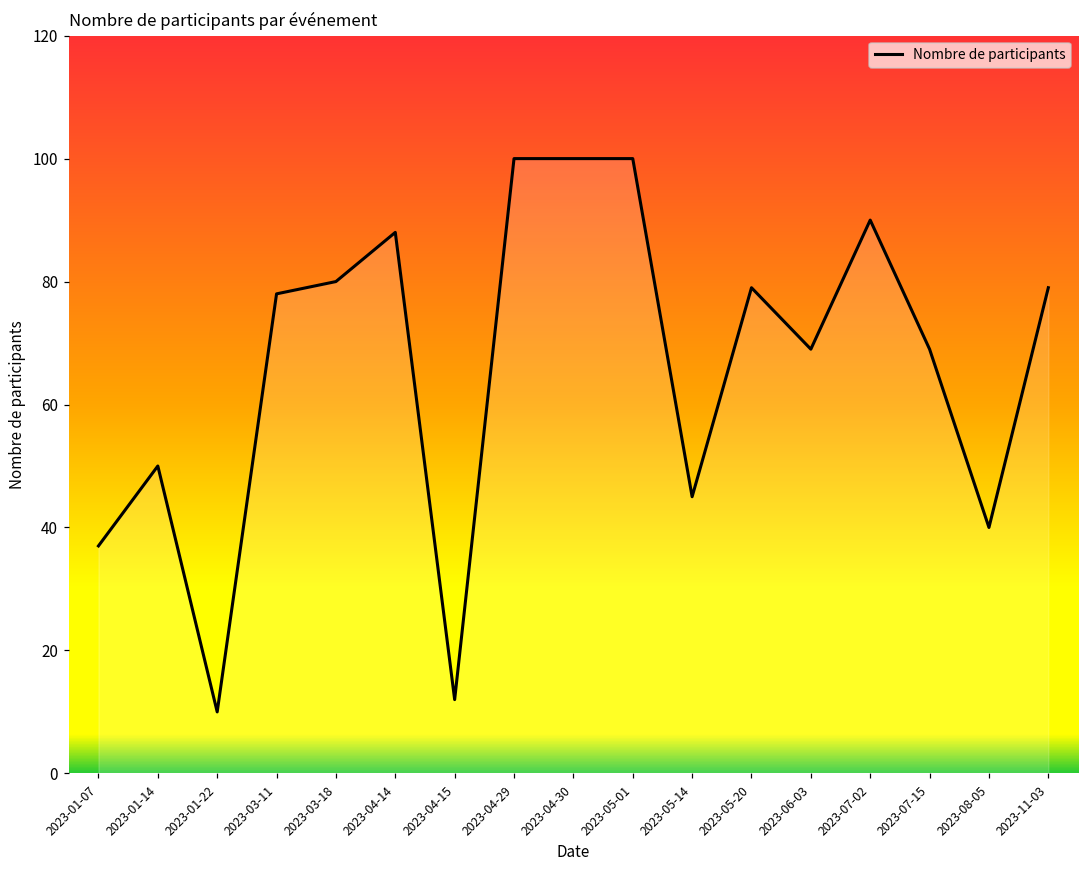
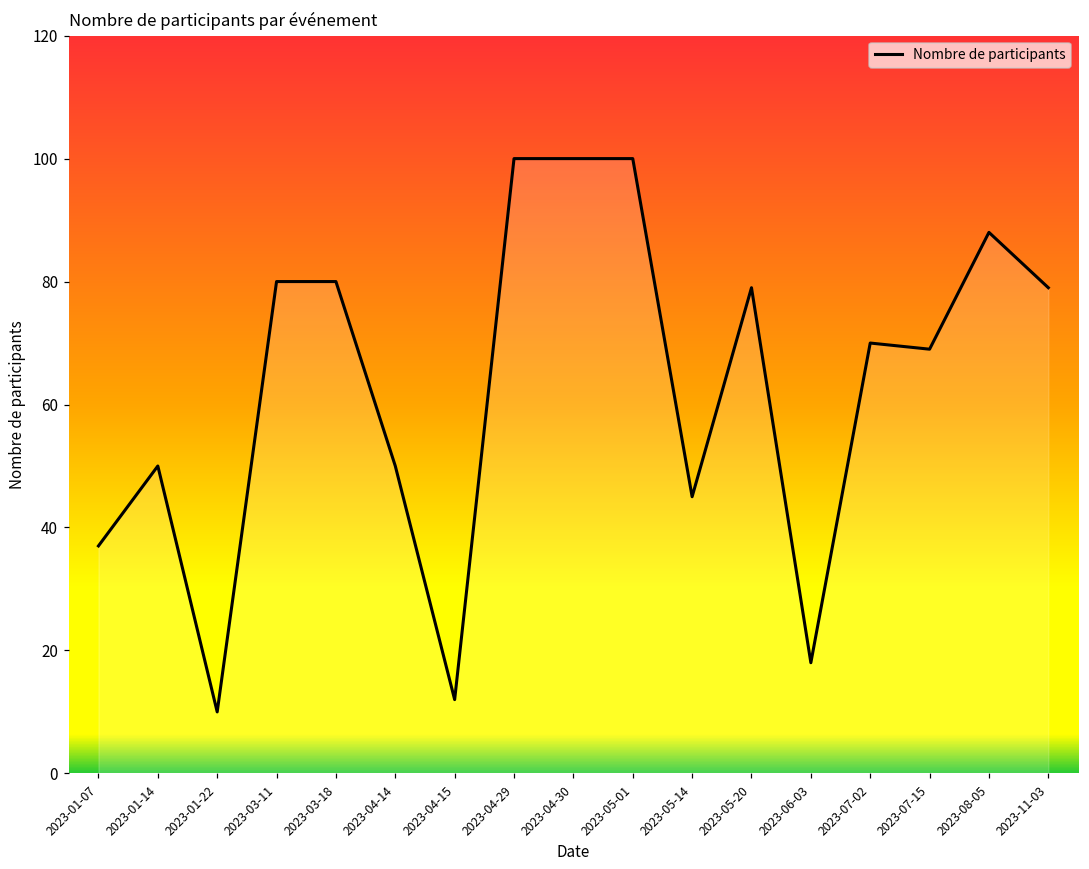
  {
    "2023-01-07": 37,
    "2023-01-14": 50,
    "2023-01-22": 10,
-   "2023-03-11": 78,
+   "2023-03-11": 80,
    "2023-03-18": 80,
-   "2023-04-14": 88,
+   "2023-04-14": 50,
    "2023-04-15": 12,
    "2023-04-29": 100,
    "2023-04-30": 100,
    "2023-05-01": 100,
    "2023-05-14": 45,
    "2023-05-20": 79,
-   "2023-06-03": 69,
-   "2023-07-02": 90,
+   "2023-06-03": 18,
+   "2023-07-02": 70,
    "2023-07-15": 69,
-   "2023-08-05": 40,
+   "2023-08-05": 88,
    "2023-11-03": 79
  }
